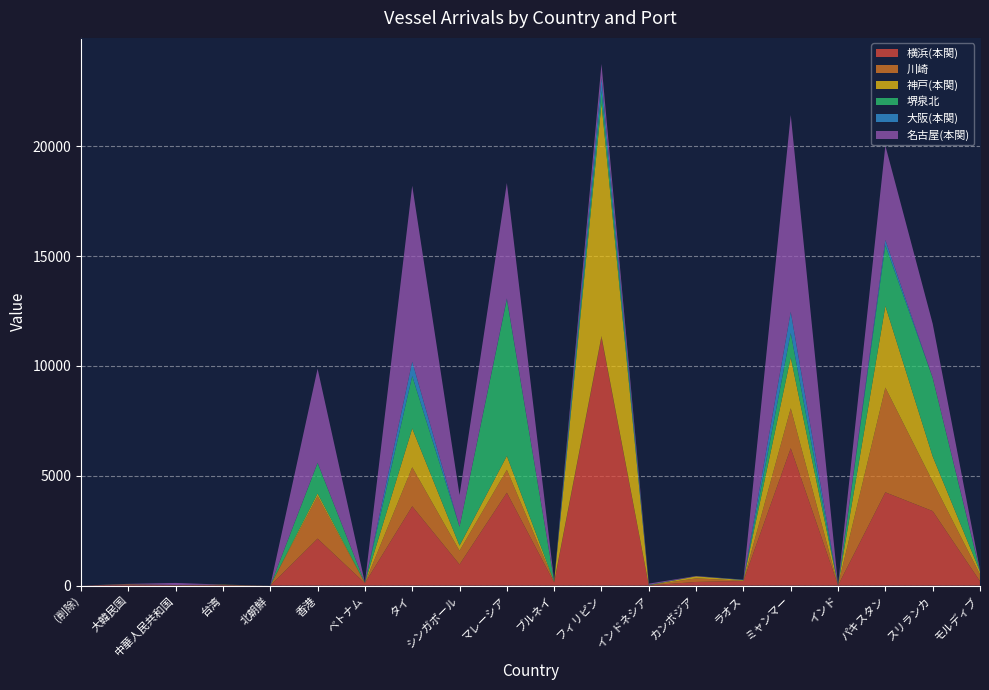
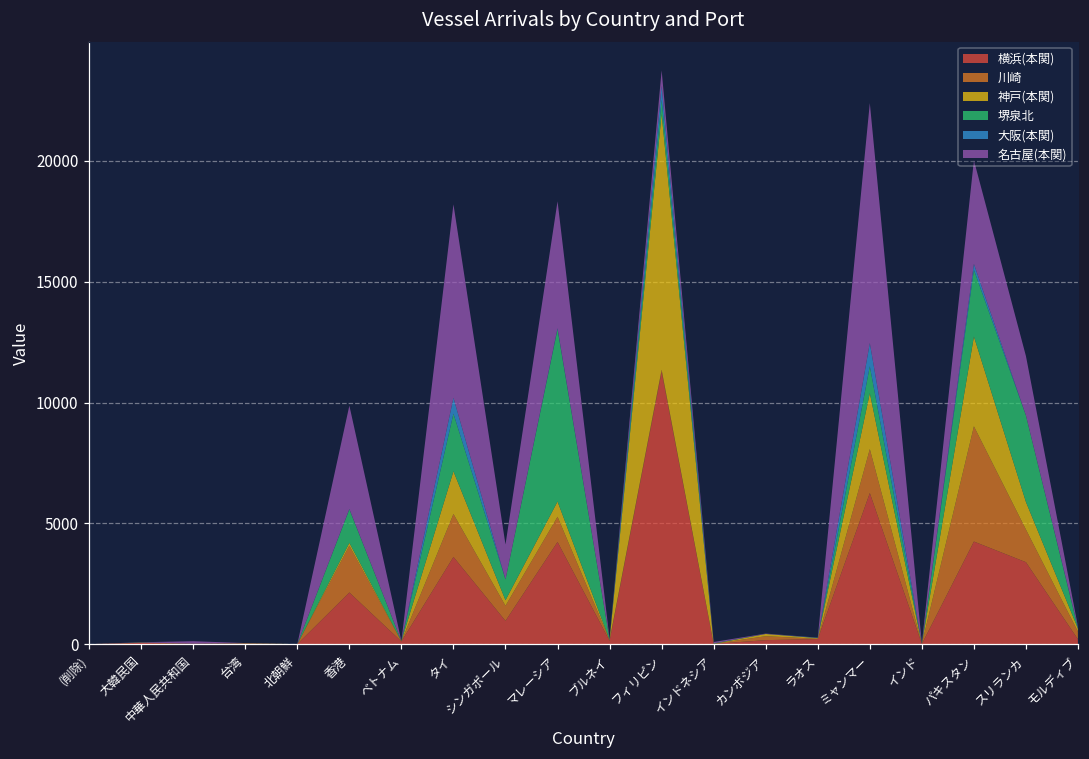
  {
    "神戸(本関)": {
      "香港": 100,
      "タイ": 1800,
      "シンガポール": 200,
      "マレーシア": 600,
      "フィリピン": 10600,
      "ミャンマー": 2300,
      "パキスタン": 3700,
      "スリランカ": 1100
    },
    "堺泉北": {
      "タイ": 2400,
      "フィリピン": 600,
      "ミャンマー": 1100,
      "パキスタン": 2800
    },
    "大阪(本関)": {
      "タイ": 700,
      "フィリピン": 600,
      "ミャンマー": 1000,
      "パキスタン": 200
    },
    "名古屋(本関)": {
      "香港": 4300,
      "タイ": 8000,
      "シンガポール": 1400,
      "マレーシア": 5300,
      "フィリピン": 600,
-     "ミャンマー": 9000,
+     "ミャンマー": 9900,
      "パキスタン": 4300,
      "スリランカ": 2500
    }
  }
